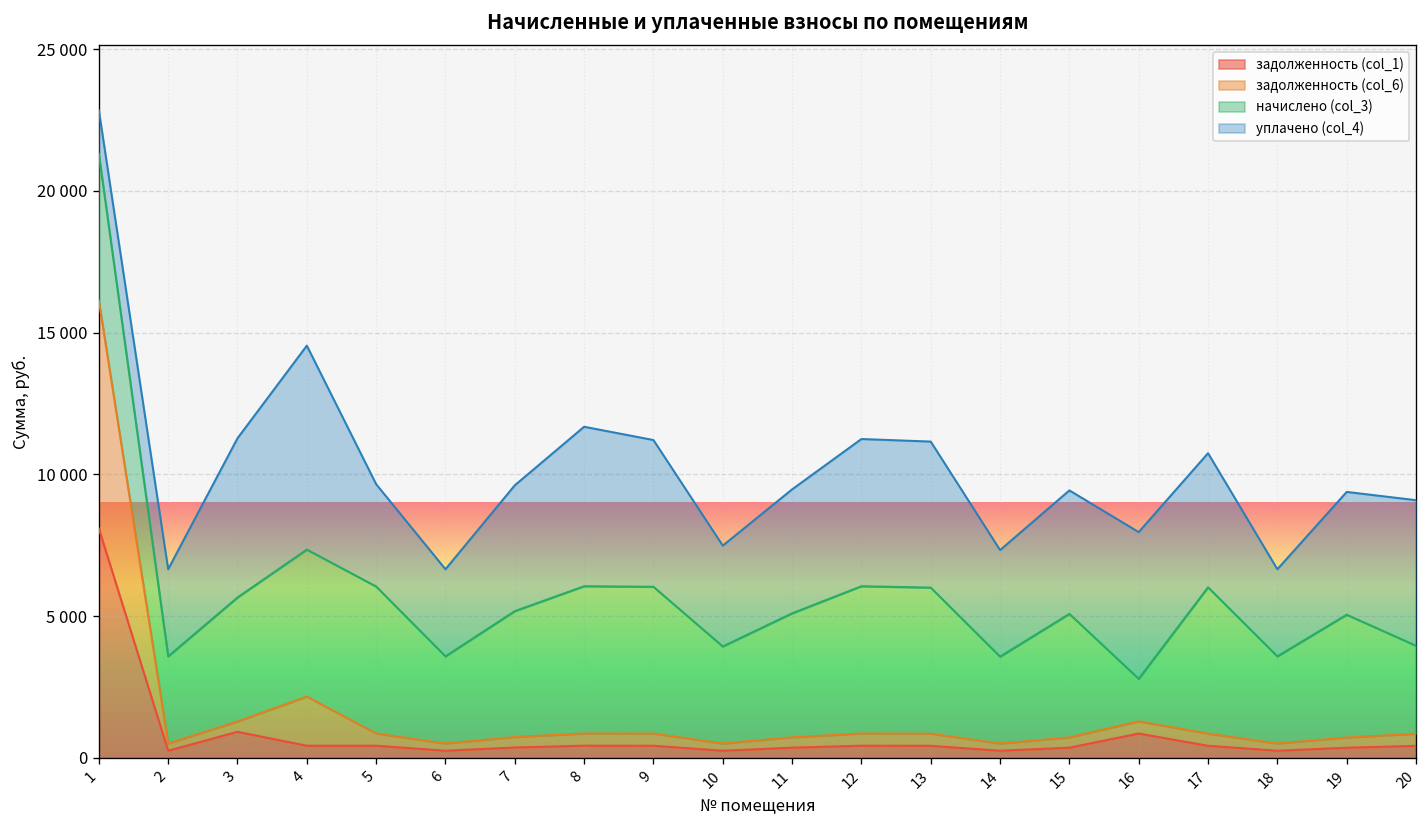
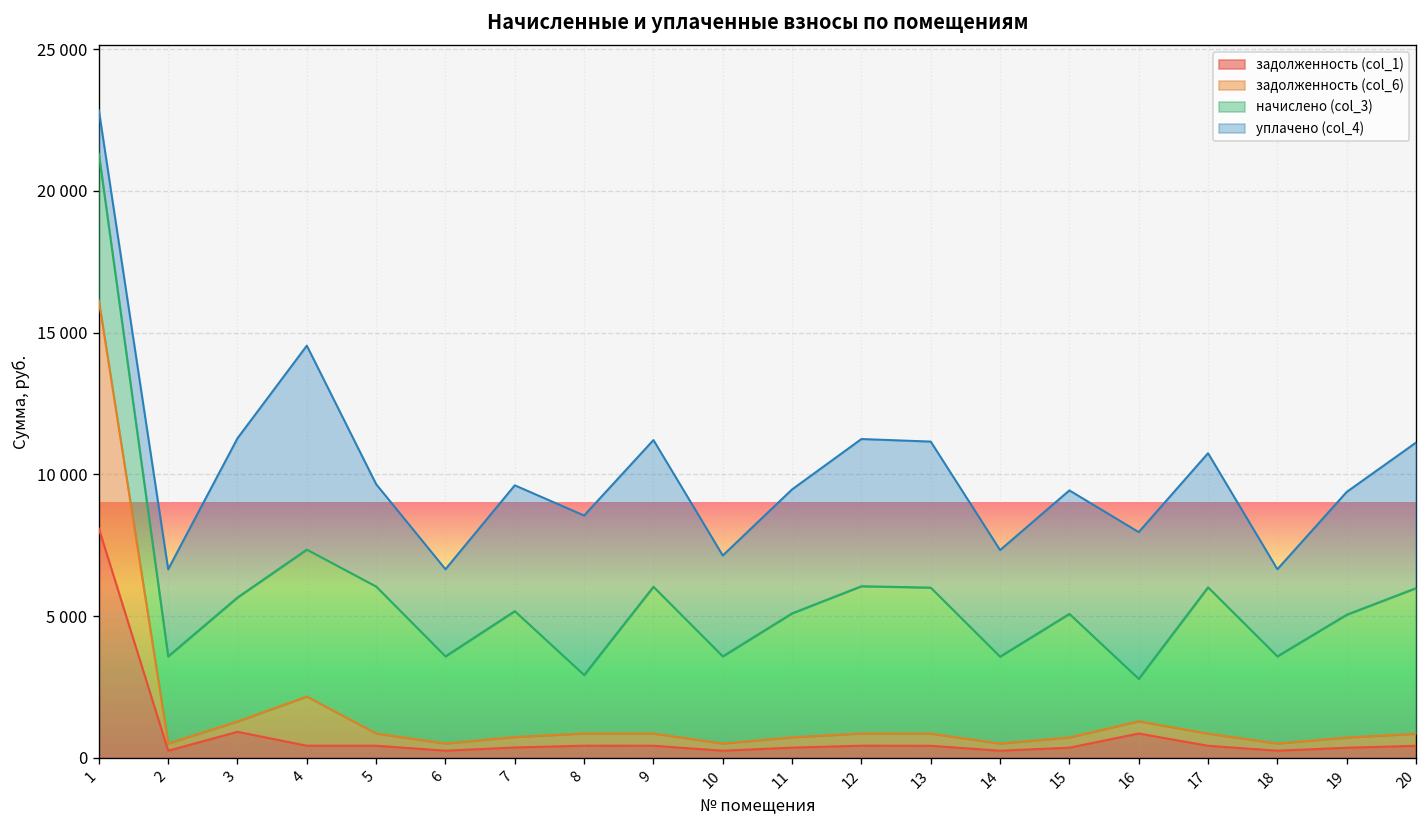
  {
    "начислено (col_3)": {
      "1": 5200,
      "2": 3100,
      "3": 4400,
      "4": 5200,
      "5": 5200,
      "6": 3100,
      "7": 4400,
-     "8": 5200,
+     "8": 2100,
      "9": 5200,
-     "10": 3400,
+     "10": 3100,
      "11": 4400,
      "12": 5200,
      "13": 5100,
      "14": 3100,
      "15": 4400,
      "16": 1500,
      "17": 5200,
      "18": 3100,
      "19": 4300,
-     "20": 3100
+     "20": 5100
    },
    "уплачено (col_4)": {
      "1": 1500,
      "2": 3100,
      "3": 5600,
      "4": 7200,
      "5": 3600,
      "6": 3100,
      "7": 4400,
      "8": 5600,
      "9": 5200,
      "10": 3600,
      "11": 4400,
      "12": 5200,
      "13": 5200,
      "14": 3800,
      "15": 4400,
      "16": 5200,
      "17": 4700,
      "18": 3100,
      "19": 4300,
      "20": 5100
    }
  }
